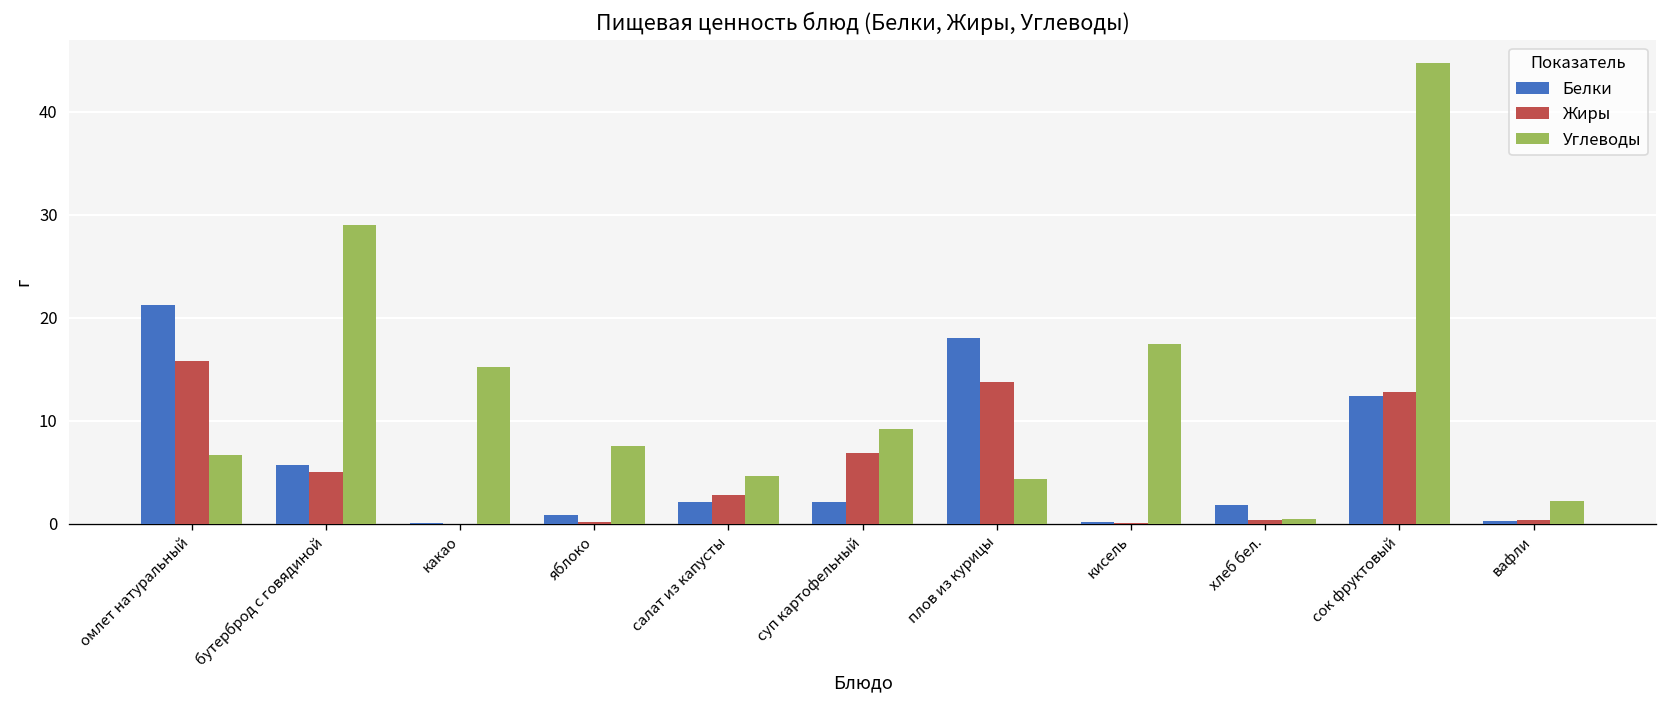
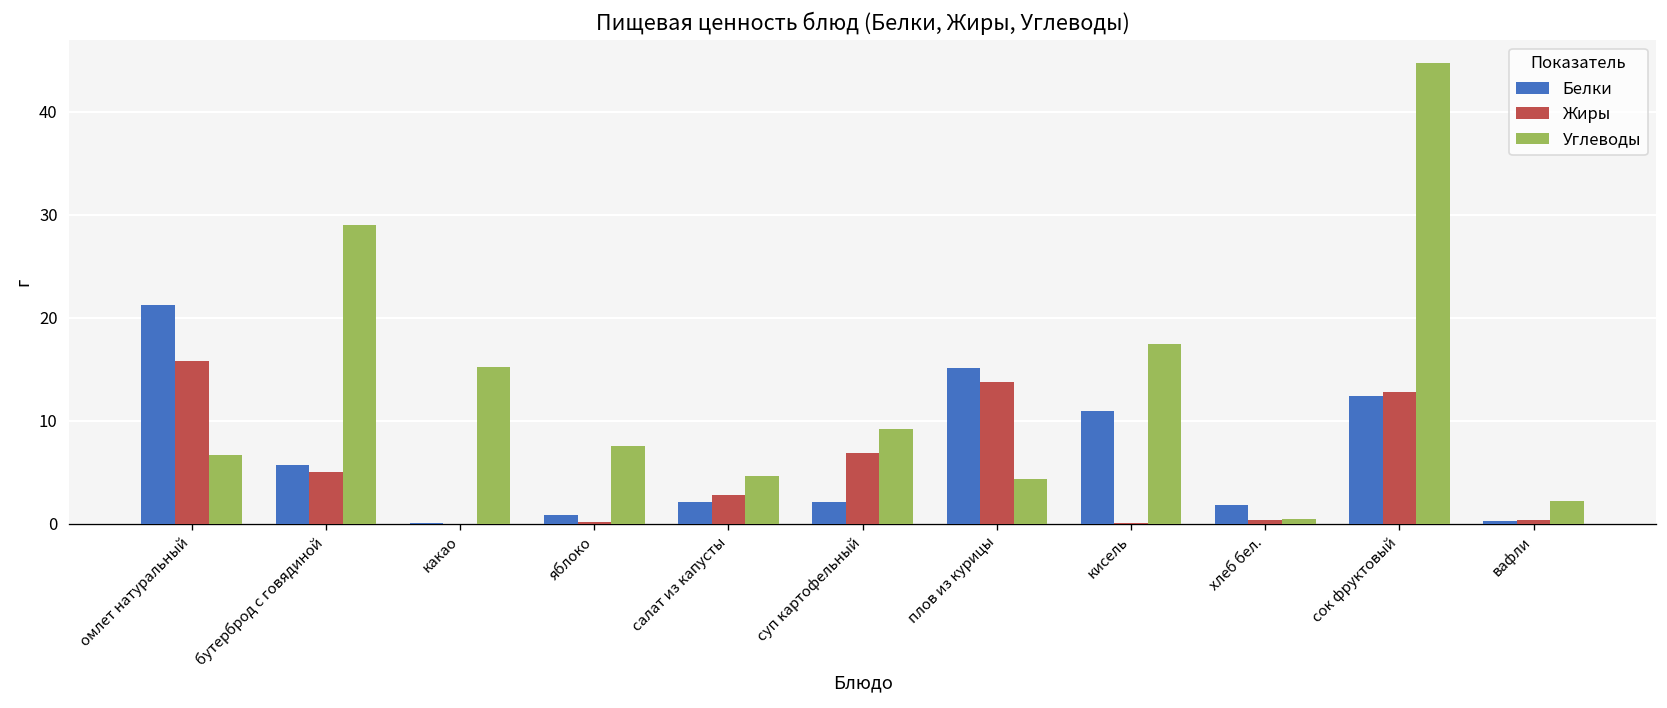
  {
    "Белки": {
      "омлет натуральный": 21,
      "бутерброд с говядиной": 6,
      "яблоко": 1,
      "салат из капусты": 2,
      "суп картофельный": 2,
-     "плов из курицы": 18,
-     "кисель": 0,
+     "плов из курицы": 15,
+     "кисель": 11,
      "хлеб бел.": 2,
      "сок фруктовый": 12
    },
    "Жиры": {
      "омлет натуральный": 16,
      "бутерброд с говядиной": 5,
      "какао": 0,
      "салат из капусты": 3,
      "суп картофельный": 7,
      "плов из курицы": 14,
      "хлеб бел.": 0,
      "сок фруктовый": 13,
      "вафли": 0
    },
    "Углеводы": {
      "омлет натуральный": 7,
      "бутерброд с говядиной": 29,
      "какао": 15,
      "яблоко": 8,
      "салат из капусты": 5,
      "суп картофельный": 9,
      "плов из курицы": 4,
      "кисель": 17,
      "хлеб бел.": 0,
      "сок фруктовый": 45,
      "вафли": 2
    }
  }
